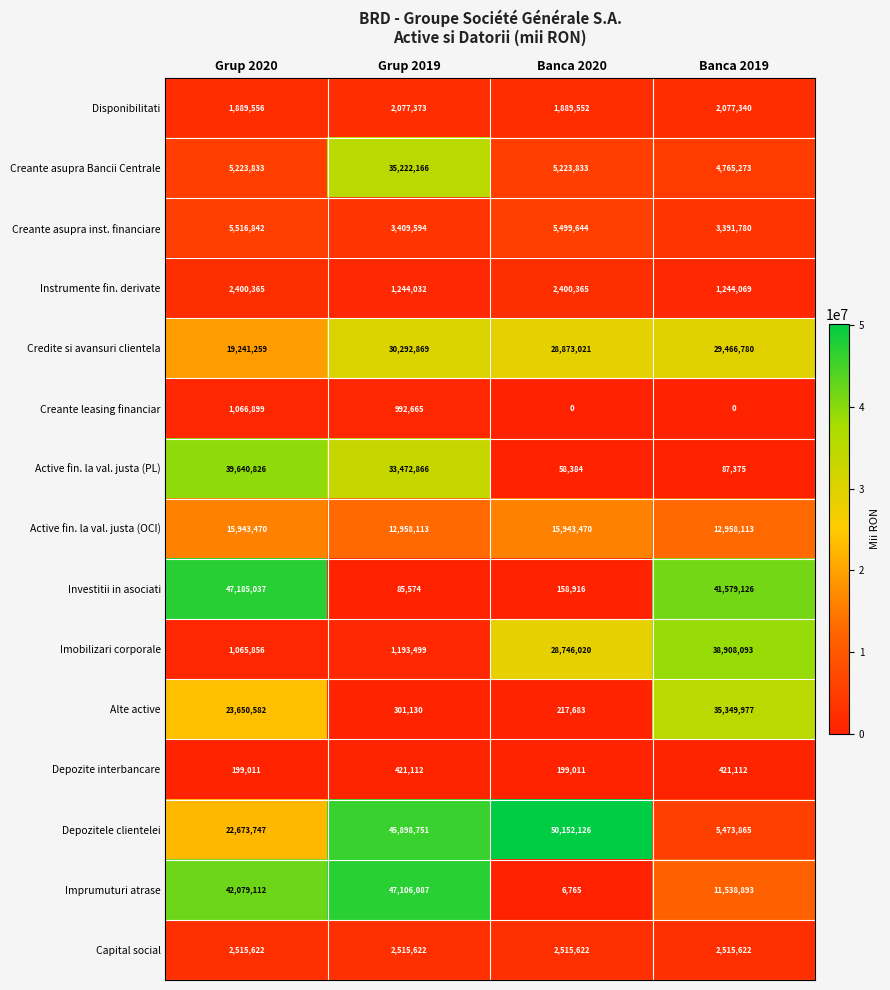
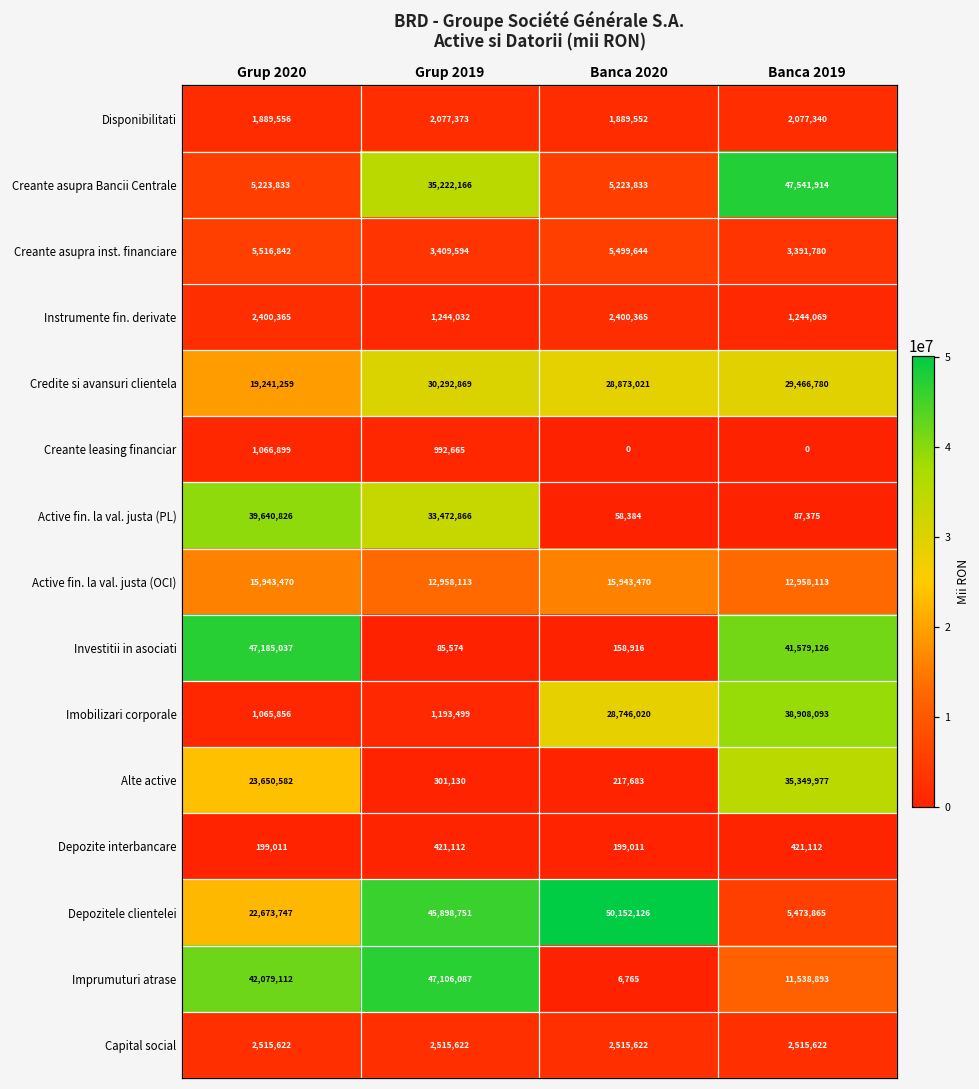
  {
    "Disponibilitati": {
      "Grup 2020": "1,889,556",
      "Grup 2019": "2,077,373",
      "Banca 2020": "1,889,552",
      "Banca 2019": "2,077,340"
    },
    "Creante asupra Bancii Centrale": {
      "Grup 2020": "5,223,833",
      "Grup 2019": "35,222,166",
      "Banca 2020": "5,223,833",
-     "Banca 2019": "4,765,273"
+     "Banca 2019": "47,541,914"
    },
    "Creante asupra inst. financiare": {
      "Grup 2020": "5,516,842",
      "Grup 2019": "3,409,594",
      "Banca 2020": "5,499,644",
      "Banca 2019": "3,391,780"
    },
    "Instrumente fin. derivate": {
      "Grup 2020": "2,400,365",
      "Grup 2019": "1,244,032",
      "Banca 2020": "2,400,365",
      "Banca 2019": "1,244,069"
    },
    "Credite si avansuri clientela": {
      "Grup 2020": "19,241,259",
      "Grup 2019": "30,292,869",
      "Banca 2020": "28,873,021",
      "Banca 2019": "29,466,780"
    },
    "Creante leasing financiar": {
      "Grup 2020": "1,066,899",
      "Grup 2019": "992,665",
      "Banca 2020": "0",
      "Banca 2019": "0"
    },
    "Active fin. la val. justa (PL)": {
      "Grup 2020": "39,640,826",
      "Grup 2019": "33,472,866",
      "Banca 2020": "58,384",
      "Banca 2019": "87,375"
    },
    "Active fin. la val. justa (OCI)": {
      "Grup 2020": "15,943,470",
      "Grup 2019": "12,958,113",
      "Banca 2020": "15,943,470",
      "Banca 2019": "12,958,113"
    },
    "Investitii in asociati": {
      "Grup 2020": "47,185,037",
      "Grup 2019": "85,574",
      "Banca 2020": "158,916",
      "Banca 2019": "41,579,126"
    },
    "Imobilizari corporale": {
      "Grup 2020": "1,065,856",
      "Grup 2019": "1,193,499",
      "Banca 2020": "28,746,020",
      "Banca 2019": "38,908,093"
    },
    "Alte active": {
      "Grup 2020": "23,650,582",
      "Grup 2019": "301,130",
      "Banca 2020": "217,683",
      "Banca 2019": "35,349,977"
    },
    "Depozite interbancare": {
      "Grup 2020": "199,011",
      "Grup 2019": "421,112",
      "Banca 2020": "199,011",
      "Banca 2019": "421,112"
    },
    "Depozitele clientelei": {
      "Grup 2020": "22,673,747",
      "Grup 2019": "45,898,751",
      "Banca 2020": "50,152,126",
      "Banca 2019": "5,473,865"
    },
    "Imprumuturi atrase": {
      "Grup 2020": "42,079,112",
      "Grup 2019": "47,106,087",
      "Banca 2020": "6,765",
      "Banca 2019": "11,538,893"
    },
    "Capital social": {
      "Grup 2020": "2,515,622",
      "Grup 2019": "2,515,622",
      "Banca 2020": "2,515,622",
      "Banca 2019": "2,515,622"
    }
  }
